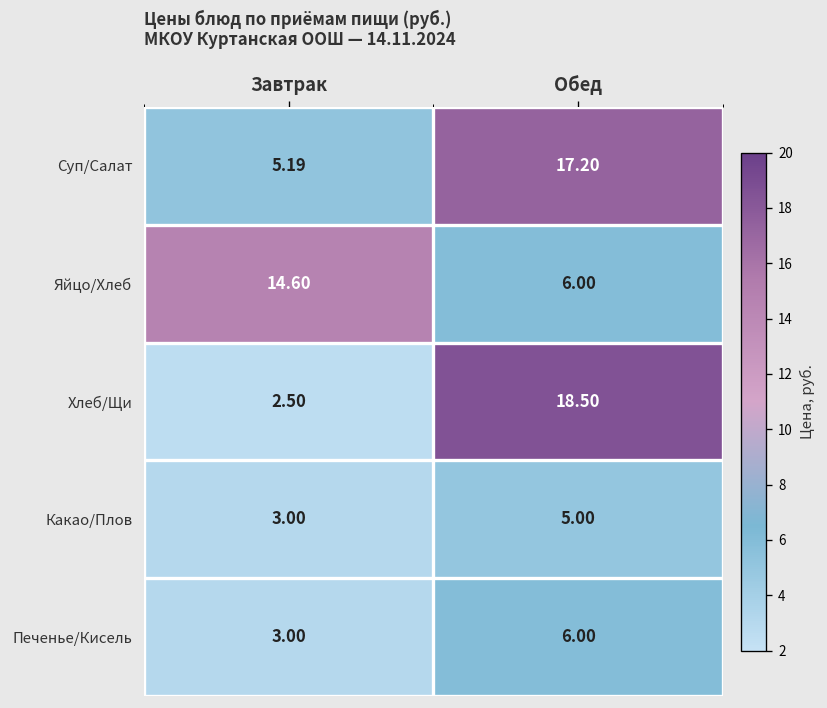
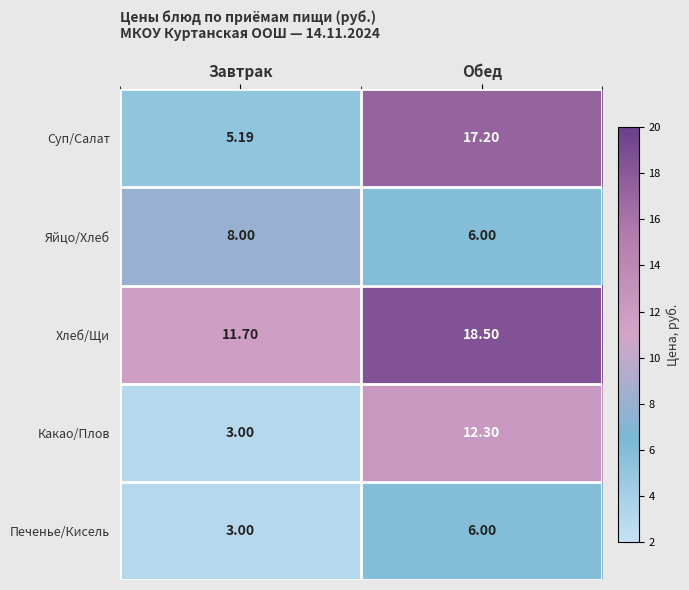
  {
    "Суп/Салат": {
      "Завтрак": 5.19,
      "Обед": 17.20
    },
    "Яйцо/Хлеб": {
-     "Завтрак": 14.60,
+     "Завтрак": 8.00,
      "Обед": 6.00
    },
    "Хлеб/Щи": {
-     "Завтрак": 2.50,
+     "Завтрак": 11.70,
      "Обед": 18.50
    },
    "Какао/Плов": {
      "Завтрак": 3.00,
-     "Обед": 5.00
+     "Обед": 12.30
    },
    "Печенье/Кисель": {
      "Завтрак": 3.00,
      "Обед": 6.00
    }
  }
